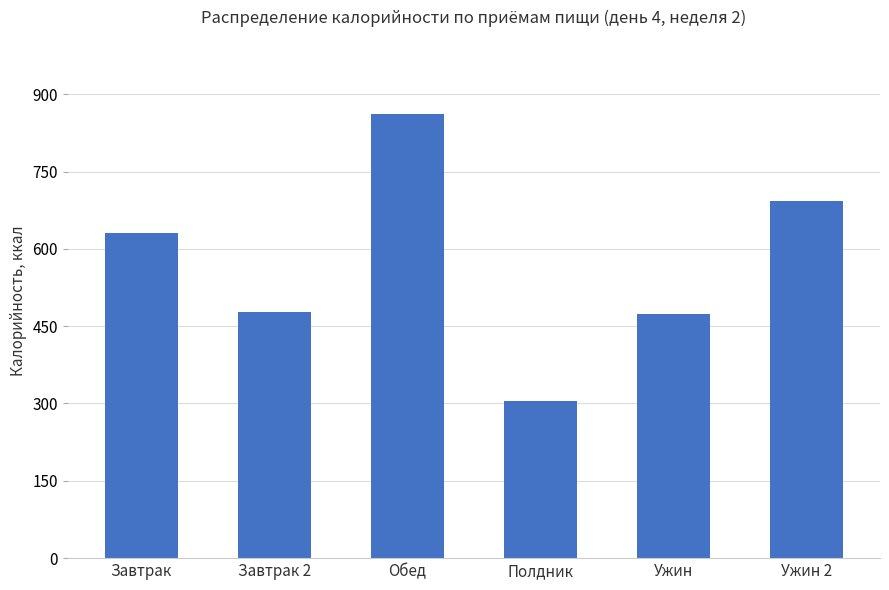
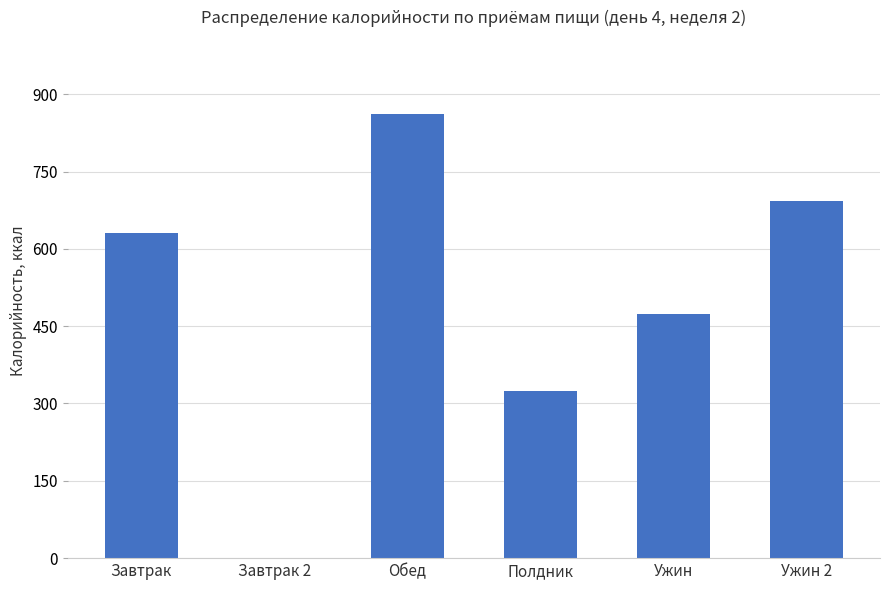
  {
    "Завтрак": 630,
-   "Завтрак 2": 480,
+   "Завтрак 2": 0,
    "Обед": 860,
-   "Полдник": 310,
+   "Полдник": 330,
    "Ужин": 470,
    "Ужин 2": 690
  }
